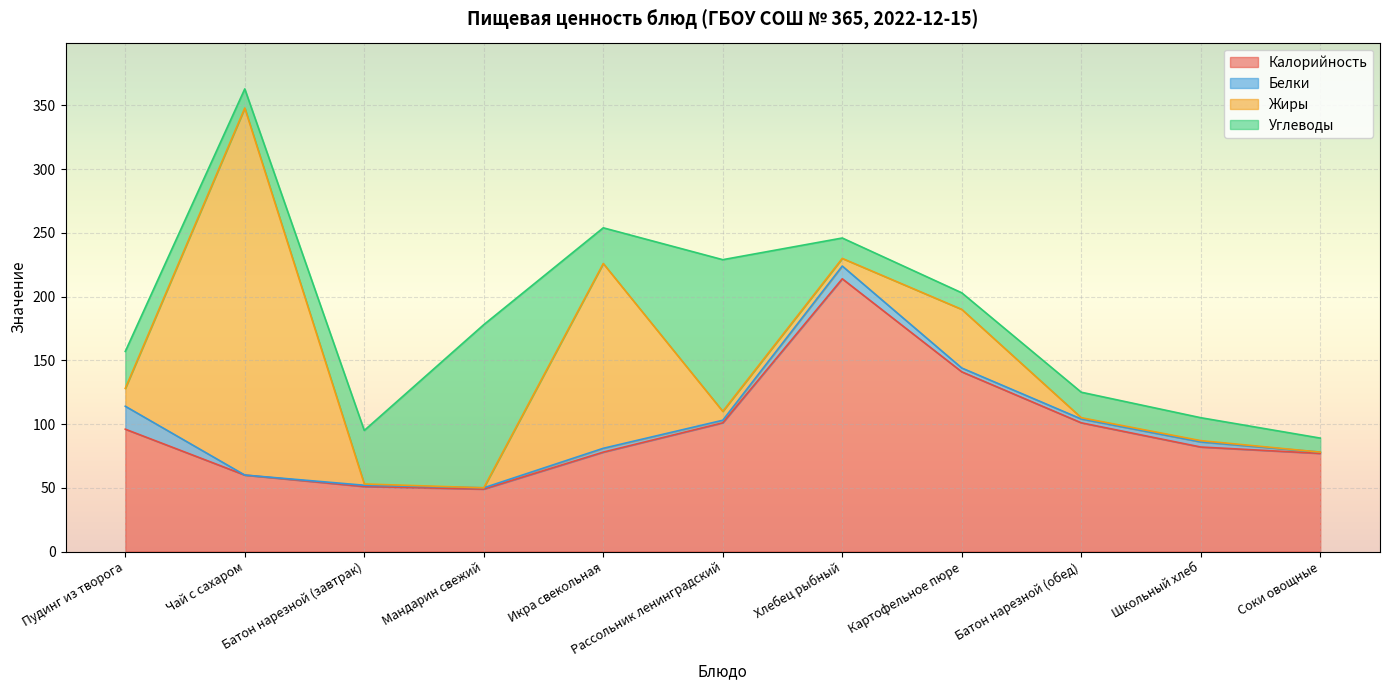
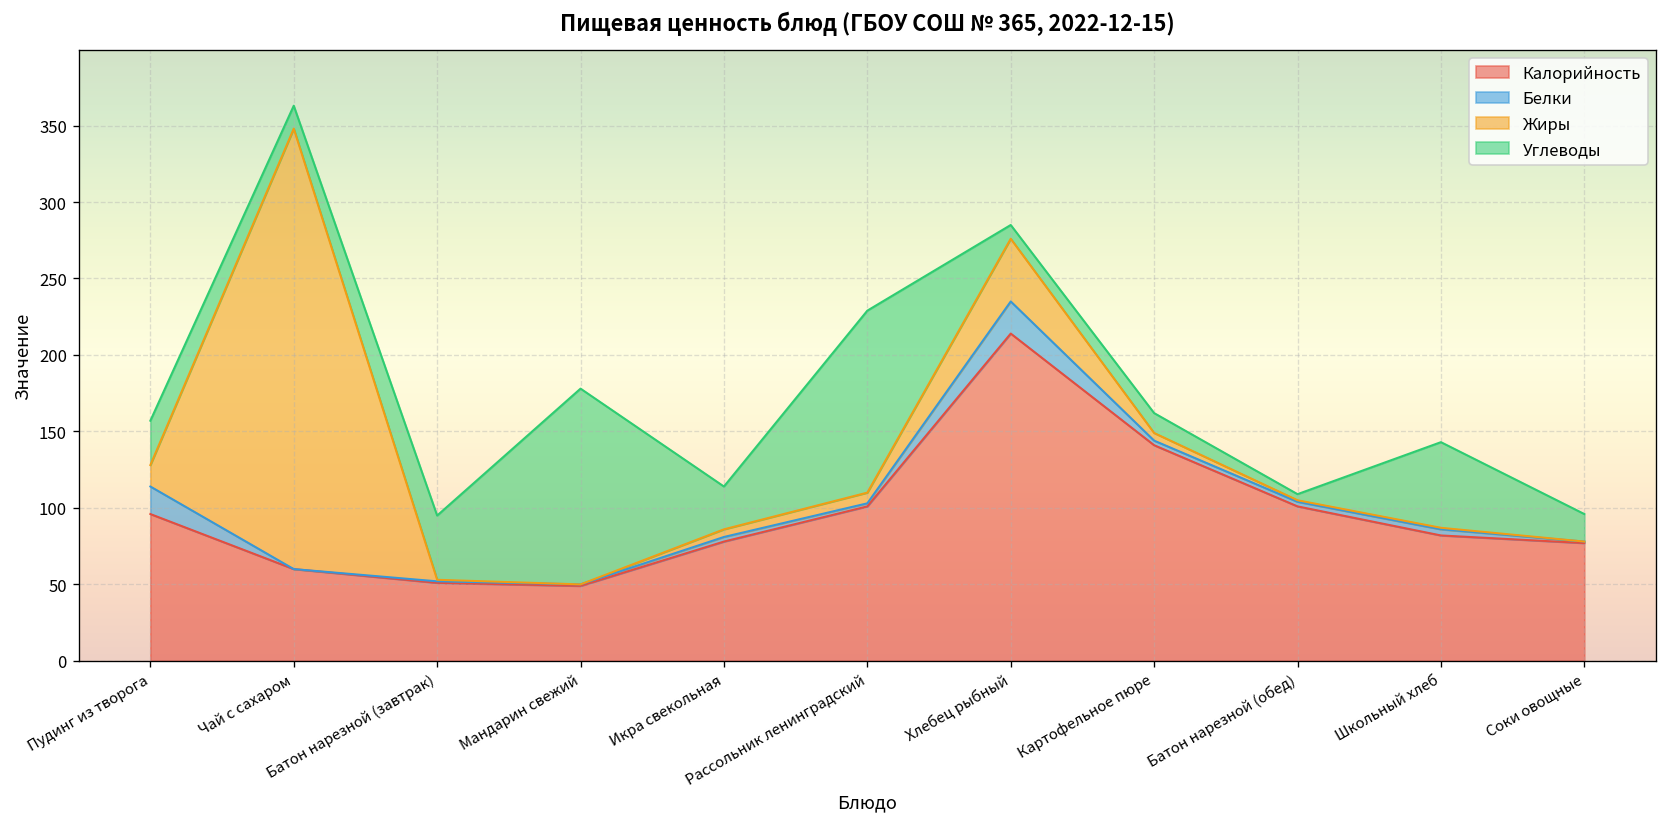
  {
    "Калорийность": {
      "Пудинг из творога": 96,
      "Икра свекольная": 78,
      "Хлебец рыбный": 214,
      "Картофельное пюре": 141,
      "Батон нарезной (обед)": 101,
      "Школьный хлеб": 82
    },
    "Белки": {
      "Пудинг из творога": 18,
      "Икра свекольная": 3,
-     "Хлебец рыбный": 10,
+     "Хлебец рыбный": 21,
      "Картофельное пюре": 3
    },
    "Жиры": {
      "Пудинг из творога": 14,
      "Чай с сахаром": 288,
-     "Икра свекольная": 145,
+     "Икра свекольная": 5,
      "Рассольник ленинградский": 7,
-     "Хлебец рыбный": 6,
-     "Картофельное пюре": 46
+     "Хлебец рыбный": 41,
+     "Картофельное пюре": 5
    },
    "Углеводы": {
      "Пудинг из творога": 29,
      "Чай с сахаром": 15,
      "Батон нарезной (завтрак)": 42,
      "Мандарин свежий": 128,
      "Икра свекольная": 28,
      "Рассольник ленинградский": 119,
-     "Хлебец рыбный": 16,
+     "Хлебец рыбный": 9,
      "Картофельное пюре": 13,
-     "Батон нарезной (обед)": 20,
-     "Школьный хлеб": 18,
-     "Соки овощные": 11
+     "Батон нарезной (обед)": 4,
+     "Школьный хлеб": 56,
+     "Соки овощные": 18
    }
  }
